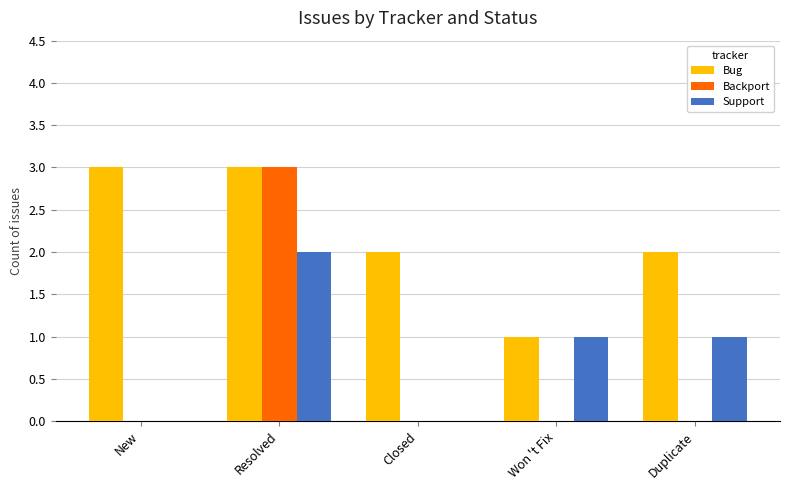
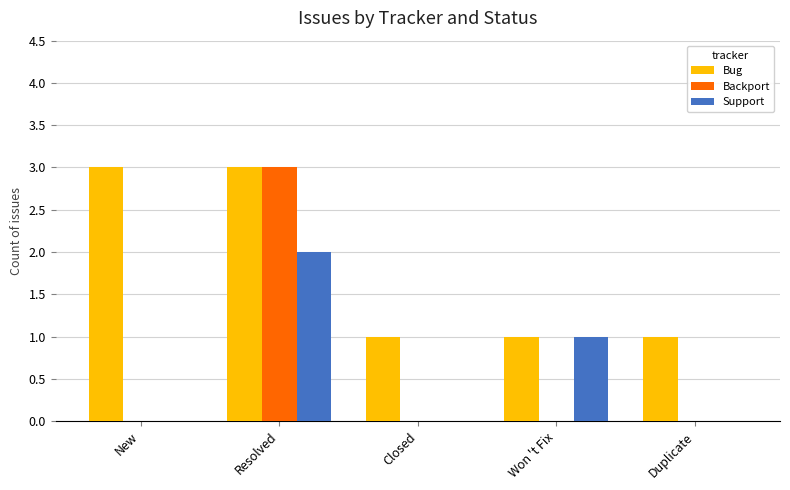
  {
    "Bug": {
      "New": 3,
      "Resolved": 3,
-     "Closed": 2,
+     "Closed": 1,
      "Won 't Fix": 1,
-     "Duplicate": 2
+     "Duplicate": 1
    },
    "Backport": {
      "New": 0,
      "Resolved": 3,
      "Closed": 0,
      "Won 't Fix": 0,
      "Duplicate": 0
    },
    "Support": {
      "New": 0,
      "Resolved": 2,
      "Closed": 0,
      "Won 't Fix": 1,
-     "Duplicate": 1
+     "Duplicate": 0
    }
  }
